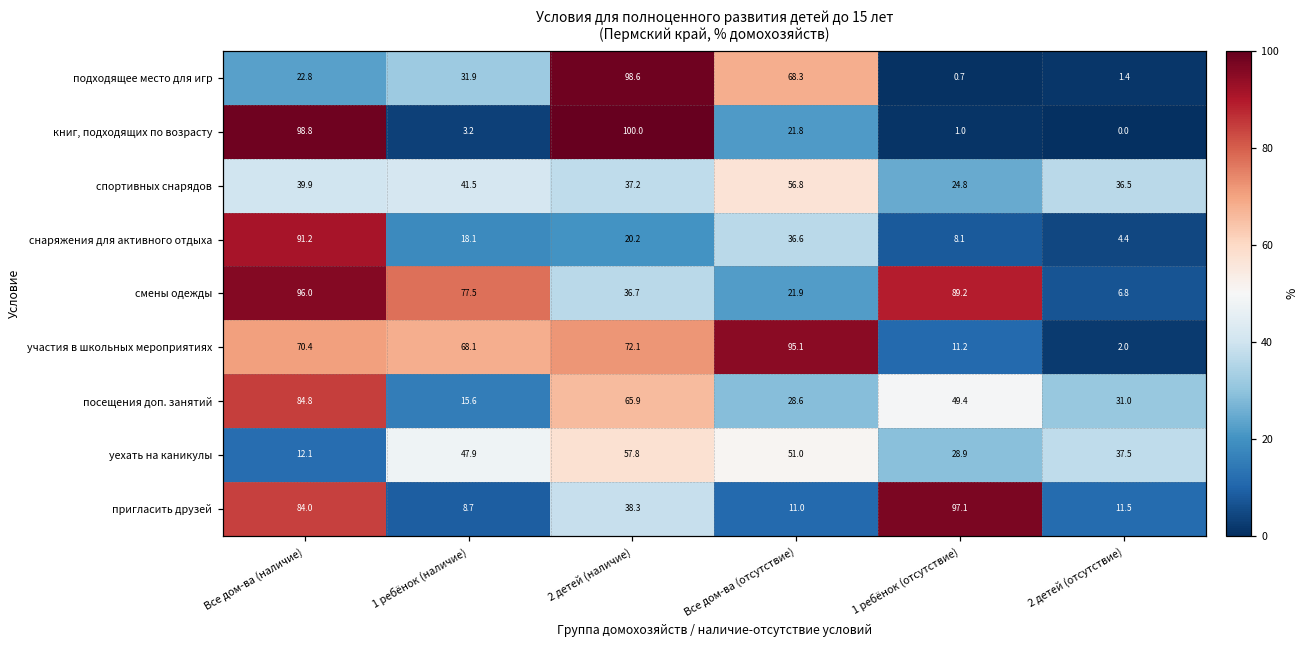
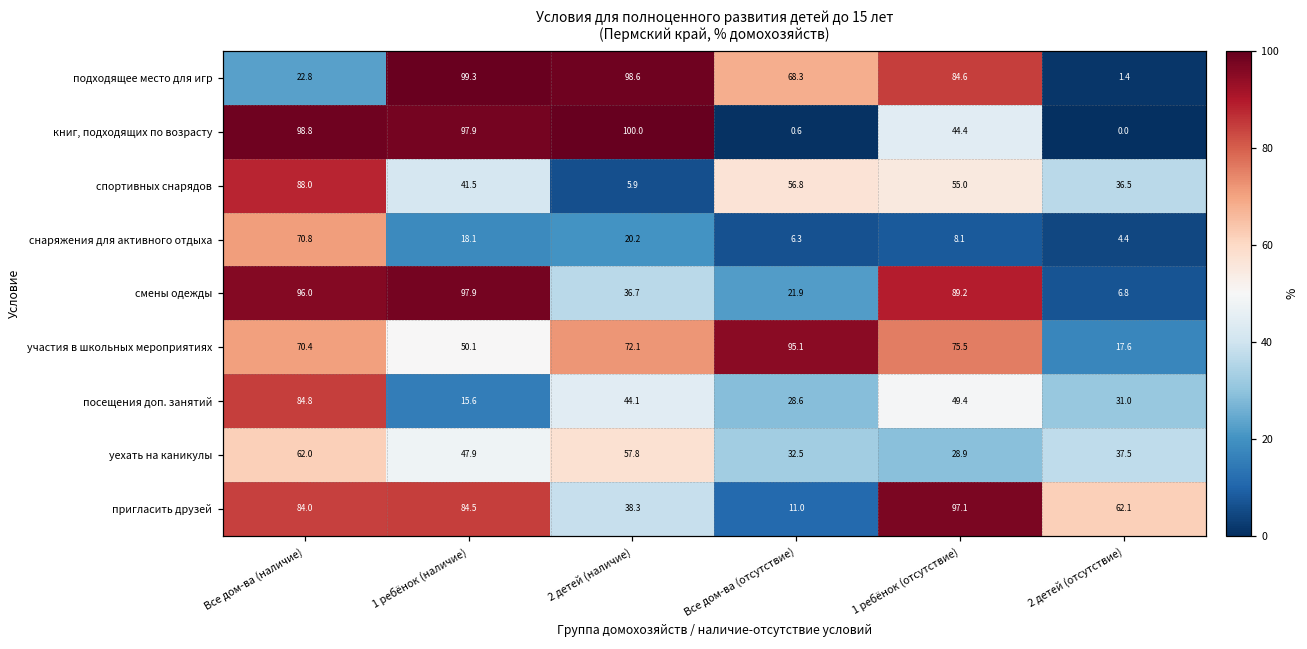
  {
    "подходящее место для игр": {
      "Все дом-ва (наличие)": 22.8,
-     "1 ребёнок (наличие)": 31.9,
+     "1 ребёнок (наличие)": 99.3,
      "2 детей (наличие)": 98.6,
      "Все дом-ва (отсутствие)": 68.3,
-     "1 ребёнок (отсутствие)": 0.7,
+     "1 ребёнок (отсутствие)": 84.6,
      "2 детей (отсутствие)": 1.4
    },
    "книг, подходящих по возрасту": {
      "Все дом-ва (наличие)": 98.8,
-     "1 ребёнок (наличие)": 3.2,
+     "1 ребёнок (наличие)": 97.9,
      "2 детей (наличие)": 100.0,
-     "Все дом-ва (отсутствие)": 21.8,
-     "1 ребёнок (отсутствие)": 1.0,
+     "Все дом-ва (отсутствие)": 0.6,
+     "1 ребёнок (отсутствие)": 44.4,
      "2 детей (отсутствие)": 0.0
    },
    "спортивных снарядов": {
-     "Все дом-ва (наличие)": 39.9,
+     "Все дом-ва (наличие)": 88.0,
      "1 ребёнок (наличие)": 41.5,
-     "2 детей (наличие)": 37.2,
+     "2 детей (наличие)": 5.9,
      "Все дом-ва (отсутствие)": 56.8,
-     "1 ребёнок (отсутствие)": 24.8,
+     "1 ребёнок (отсутствие)": 55.0,
      "2 детей (отсутствие)": 36.5
    },
    "снаряжения для активного отдыха": {
-     "Все дом-ва (наличие)": 91.2,
+     "Все дом-ва (наличие)": 70.8,
      "1 ребёнок (наличие)": 18.1,
      "2 детей (наличие)": 20.2,
-     "Все дом-ва (отсутствие)": 36.6,
+     "Все дом-ва (отсутствие)": 6.3,
      "1 ребёнок (отсутствие)": 8.1,
      "2 детей (отсутствие)": 4.4
    },
    "смены одежды": {
      "Все дом-ва (наличие)": 96.0,
-     "1 ребёнок (наличие)": 77.5,
+     "1 ребёнок (наличие)": 97.9,
      "2 детей (наличие)": 36.7,
      "Все дом-ва (отсутствие)": 21.9,
      "1 ребёнок (отсутствие)": 89.2,
      "2 детей (отсутствие)": 6.8
    },
    "участия в школьных мероприятиях": {
      "Все дом-ва (наличие)": 70.4,
-     "1 ребёнок (наличие)": 68.1,
+     "1 ребёнок (наличие)": 50.1,
      "2 детей (наличие)": 72.1,
      "Все дом-ва (отсутствие)": 95.1,
-     "1 ребёнок (отсутствие)": 11.2,
-     "2 детей (отсутствие)": 2.0
+     "1 ребёнок (отсутствие)": 75.5,
+     "2 детей (отсутствие)": 17.6
    },
    "посещения доп. занятий": {
      "Все дом-ва (наличие)": 84.8,
      "1 ребёнок (наличие)": 15.6,
-     "2 детей (наличие)": 65.9,
+     "2 детей (наличие)": 44.1,
      "Все дом-ва (отсутствие)": 28.6,
      "1 ребёнок (отсутствие)": 49.4,
      "2 детей (отсутствие)": 31.0
    },
    "уехать на каникулы": {
-     "Все дом-ва (наличие)": 12.1,
+     "Все дом-ва (наличие)": 62.0,
      "1 ребёнок (наличие)": 47.9,
      "2 детей (наличие)": 57.8,
-     "Все дом-ва (отсутствие)": 51.0,
+     "Все дом-ва (отсутствие)": 32.5,
      "1 ребёнок (отсутствие)": 28.9,
      "2 детей (отсутствие)": 37.5
    },
    "пригласить друзей": {
      "Все дом-ва (наличие)": 84.0,
-     "1 ребёнок (наличие)": 8.7,
+     "1 ребёнок (наличие)": 84.5,
      "2 детей (наличие)": 38.3,
      "Все дом-ва (отсутствие)": 11.0,
      "1 ребёнок (отсутствие)": 97.1,
-     "2 детей (отсутствие)": 11.5
+     "2 детей (отсутствие)": 62.1
    }
  }
